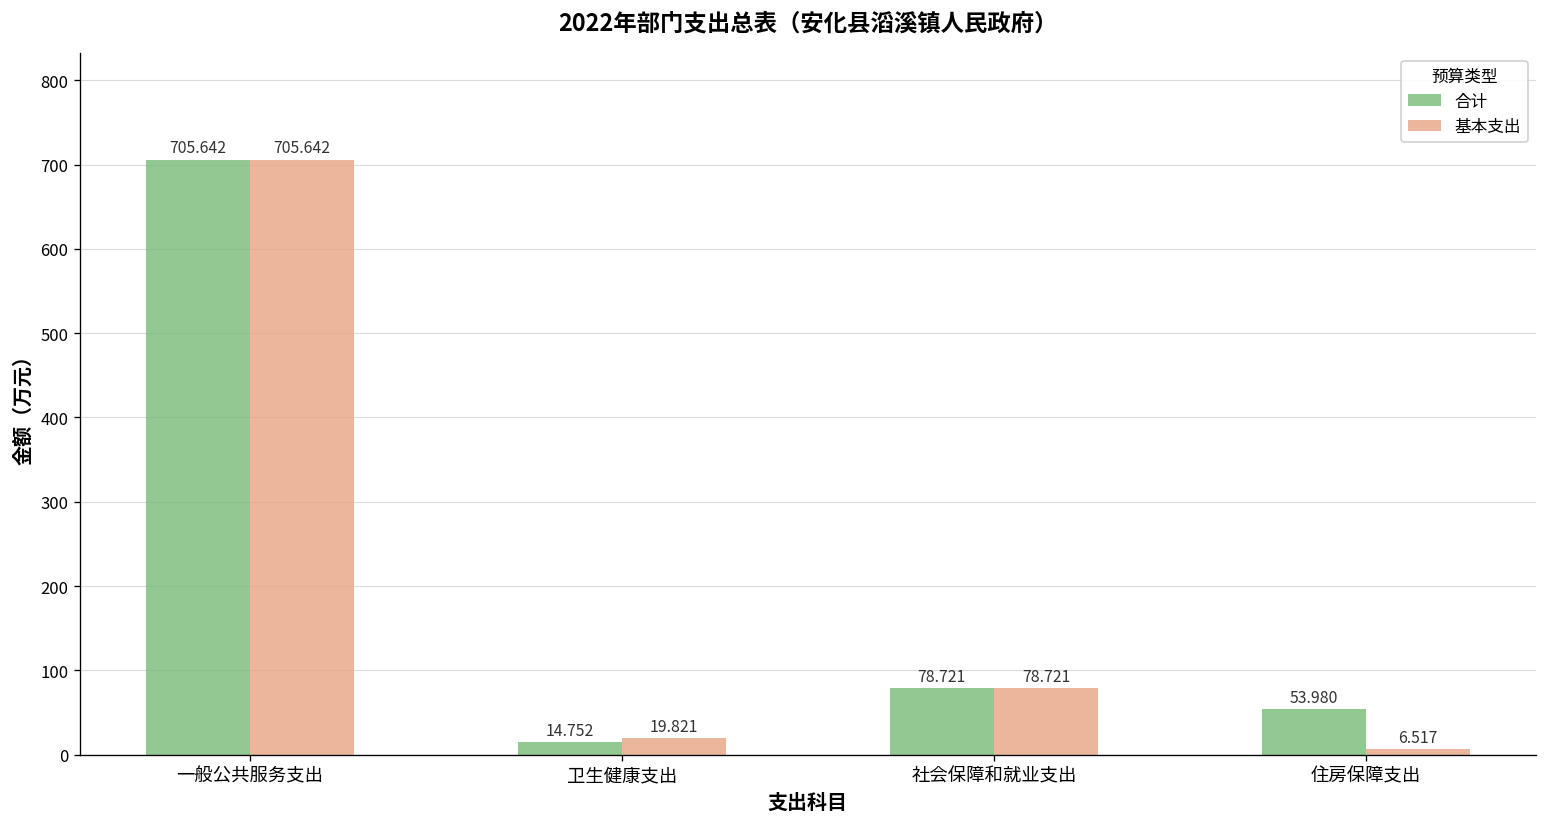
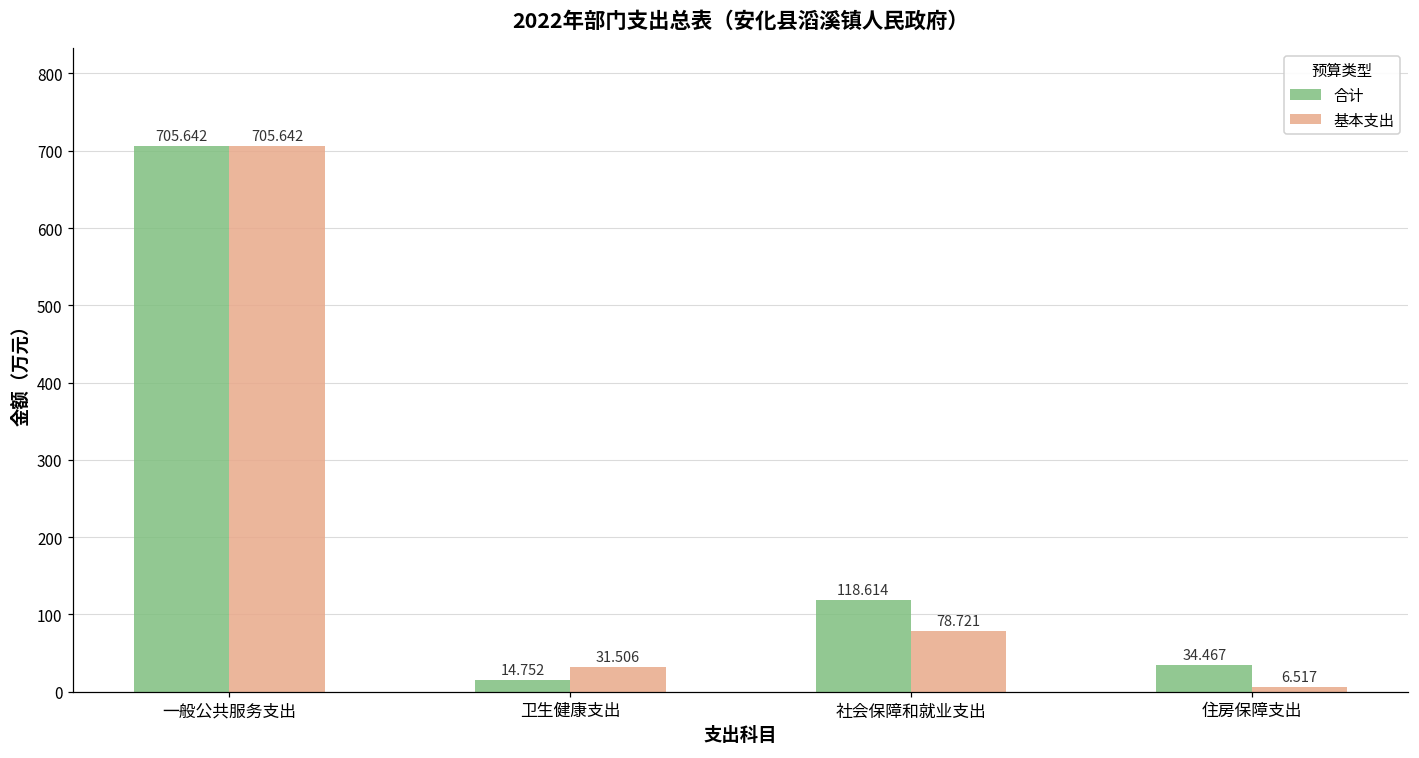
  {
    "合计": {
      "一般公共服务支出": 705.642,
      "卫生健康支出": 14.752,
-     "社会保障和就业支出": 78.721,
-     "住房保障支出": 53.980
+     "社会保障和就业支出": 118.614,
+     "住房保障支出": 34.467
    },
    "基本支出": {
      "一般公共服务支出": 705.642,
-     "卫生健康支出": 19.821,
+     "卫生健康支出": 31.506,
      "社会保障和就业支出": 78.721,
      "住房保障支出": 6.517
    }
  }
